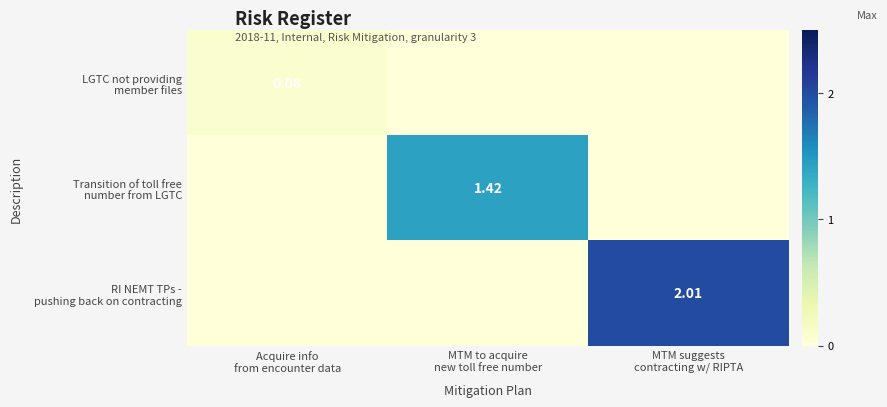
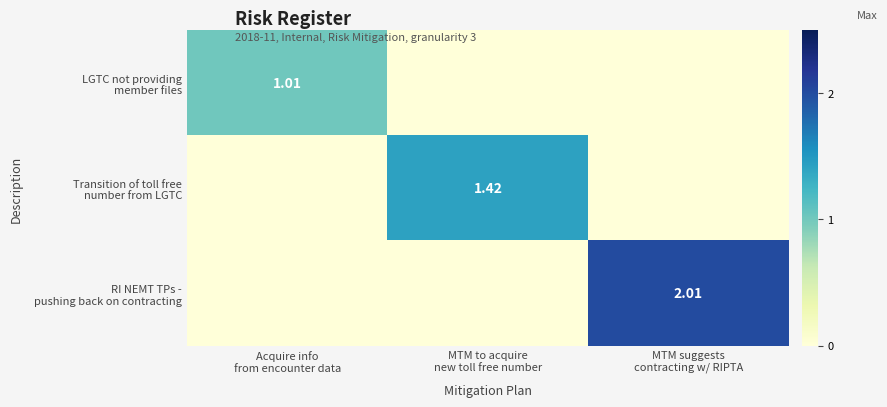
  {
    "LGTC not providing member files": {
-     "Acquire info from encounter data": 0.08
+     "Acquire info from encounter data": 1.01
    },
    "Transition of toll free number from LGTC": {
      "MTM to acquire new toll free number": 1.42
    },
    "RI NEMT TPs - pushing back on contracting": {
      "MTM suggests contracting w/ RIPTA": 2.01
    }
  }
